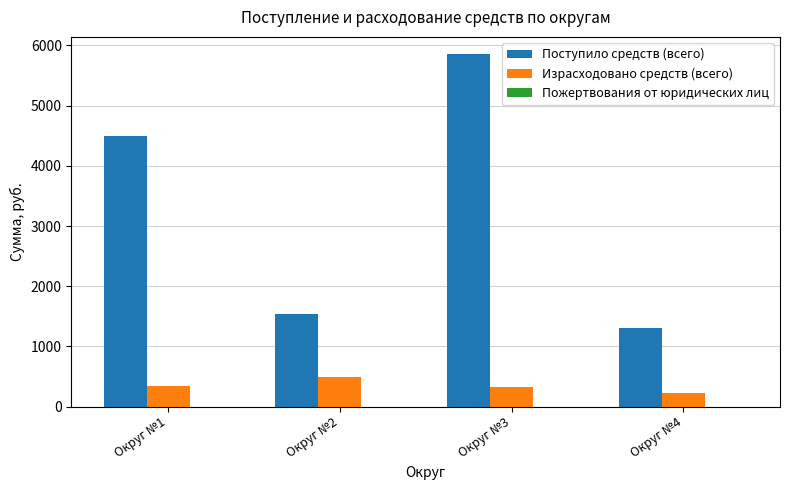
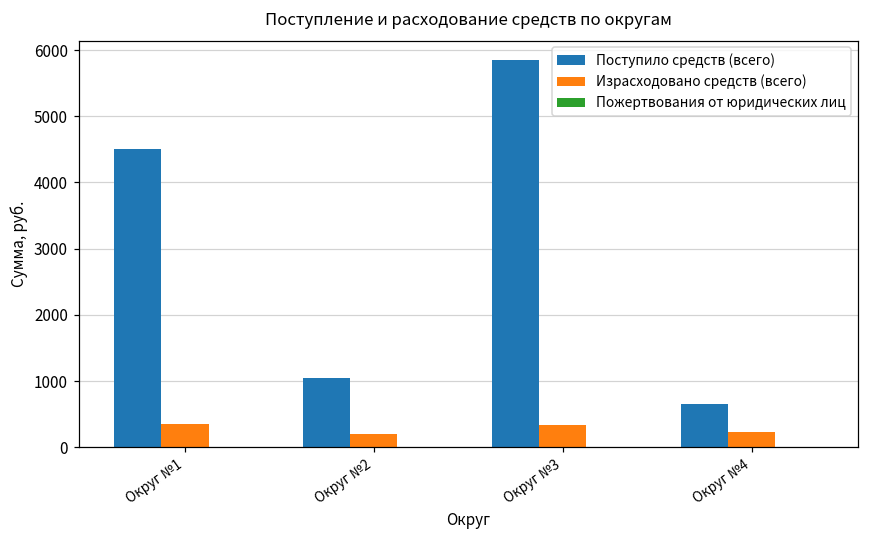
  {
    "Поступило средств (всего)": {
      "Округ №1": 4500,
-     "Округ №2": 1500,
+     "Округ №2": 1100,
      "Округ №3": 5900,
-     "Округ №4": 1300
+     "Округ №4": 700
    },
    "Израсходовано средств (всего)": {
      "Округ №1": 300,
-     "Округ №2": 500,
+     "Округ №2": 200,
      "Округ №3": 300,
      "Округ №4": 200
    },
    "Пожертвования от юридических лиц": {
      "Округ №1": 0,
      "Округ №2": 0,
      "Округ №3": 0,
      "Округ №4": 0
    }
  }
